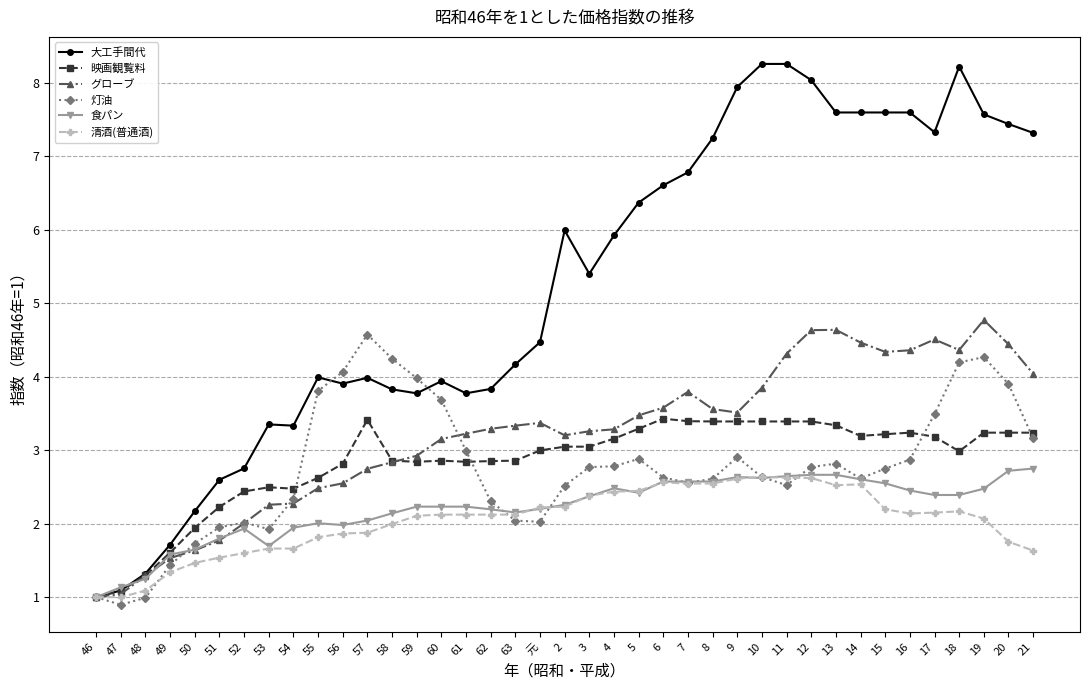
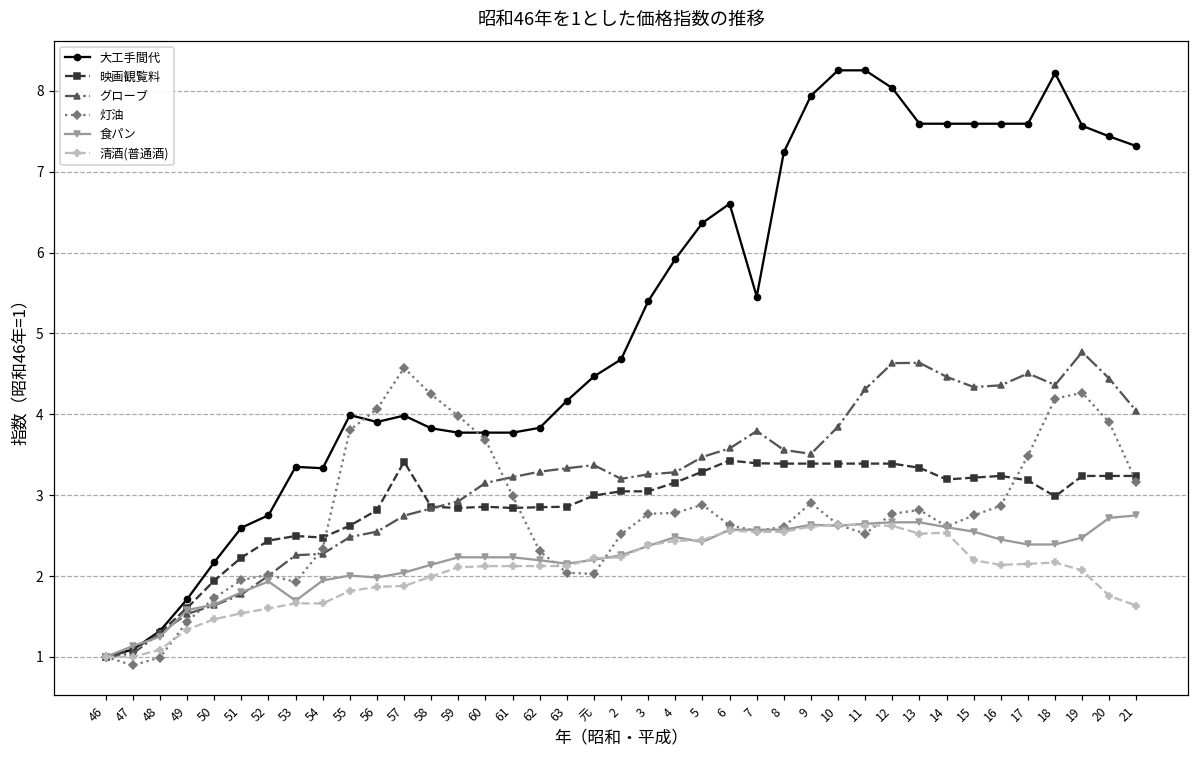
  {
    "大工手間代": {
      "49": 1.7,
      "50": 2.2,
      "51": 2.6,
      "52": 2.8,
      "53": 3.4,
      "54": 3.3,
      "55": 4.0,
      "56": 3.9,
      "57": 4.0,
      "58": 3.8,
      "59": 3.8,
-     "60": 3.9,
+     "60": 3.8,
      "61": 3.8,
      "62": 3.8,
      "63": 4.2,
      "元": 4.5,
-     "2": 6.0,
+     "2": 4.7,
      "3": 5.4,
      "4": 5.9,
      "5": 6.4,
      "6": 6.6,
-     "7": 6.8,
+     "7": 5.5,
      "8": 7.2,
      "9": 7.9,
      "10": 8.3,
      "11": 8.3,
      "12": 8.0,
      "13": 7.6,
      "14": 7.6,
      "15": 7.6,
      "16": 7.6,
-     "17": 7.3,
+     "17": 7.6,
      "18": 8.2,
      "19": 7.6,
      "20": 7.4,
      "21": 7.3
    }
  }
